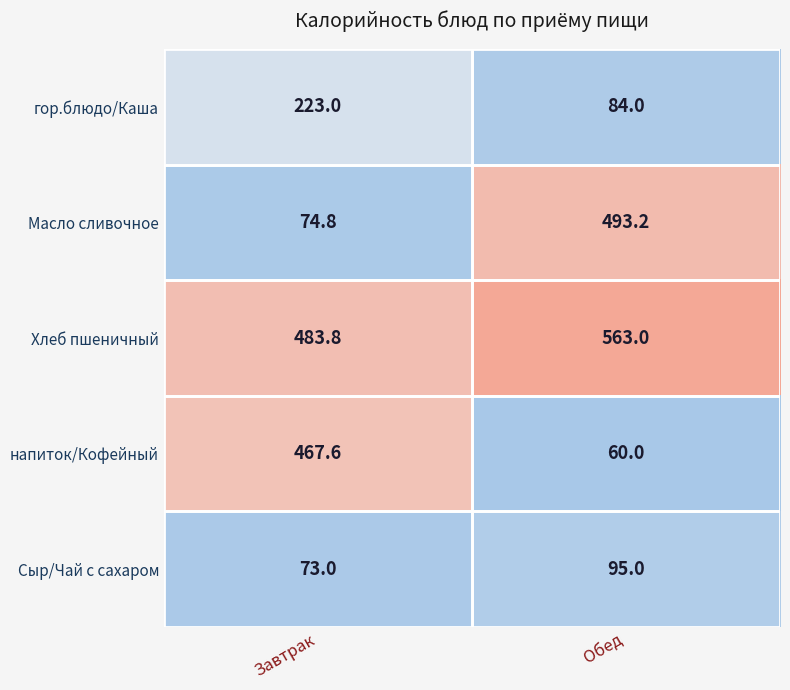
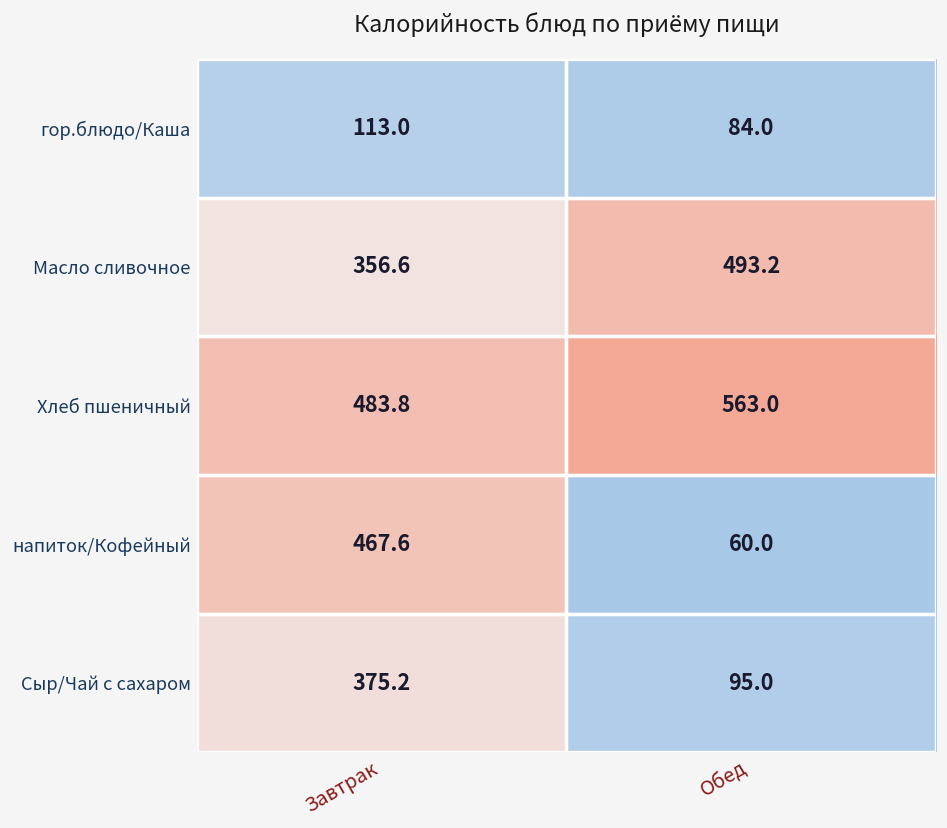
  {
    "гор.блюдо/Каша": {
-     "Завтрак": 223.0,
+     "Завтрак": 113.0,
      "Обед": 84.0
    },
    "Масло сливочное": {
-     "Завтрак": 74.8,
+     "Завтрак": 356.6,
      "Обед": 493.2
    },
    "Хлеб пшеничный": {
      "Завтрак": 483.8,
      "Обед": 563.0
    },
    "напиток/Кофейный": {
      "Завтрак": 467.6,
      "Обед": 60.0
    },
    "Сыр/Чай с сахаром": {
-     "Завтрак": 73.0,
+     "Завтрак": 375.2,
      "Обед": 95.0
    }
  }
